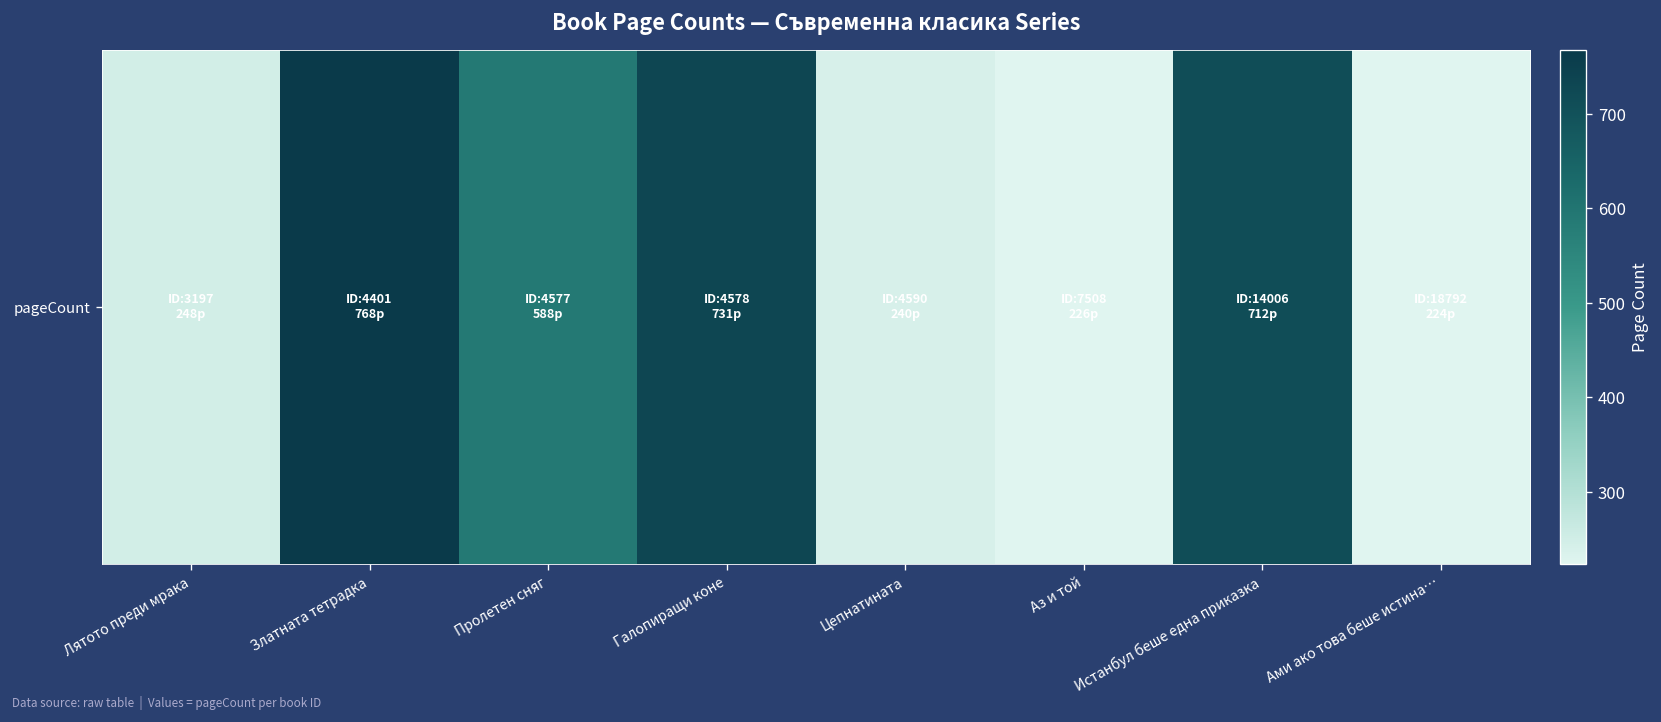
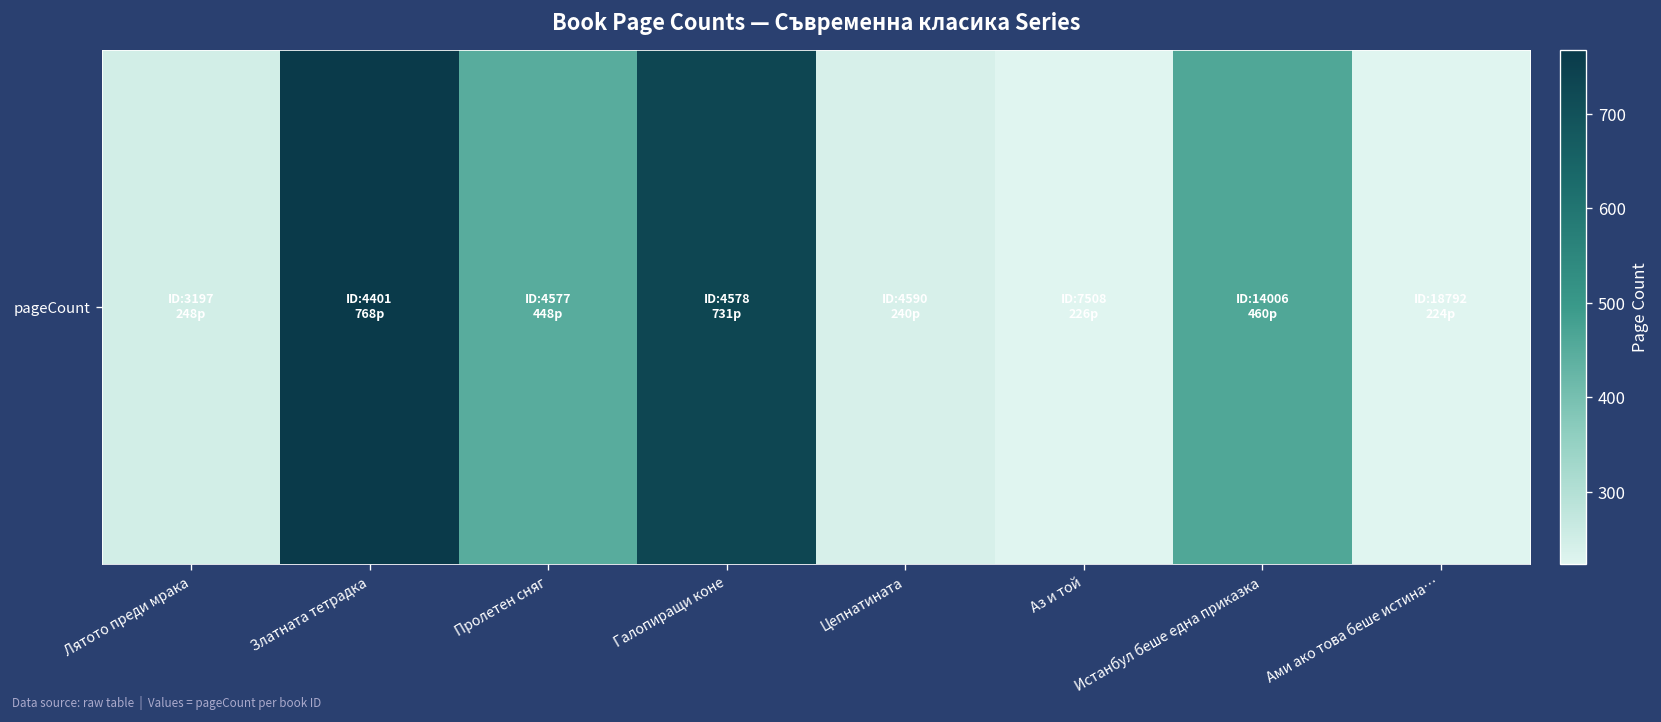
  {
    "pageCount": {
-     "Пролетен сняг": "588p",
-     "Истанбул беше една приказка": "712p"
+     "Пролетен сняг": "448p",
+     "Истанбул беше една приказка": "460p"
    }
  }
